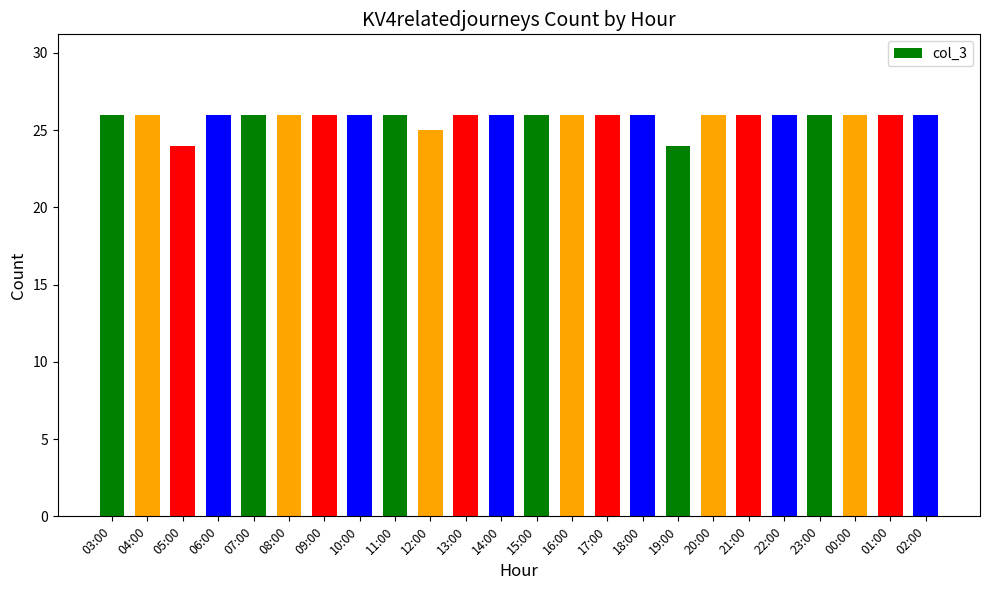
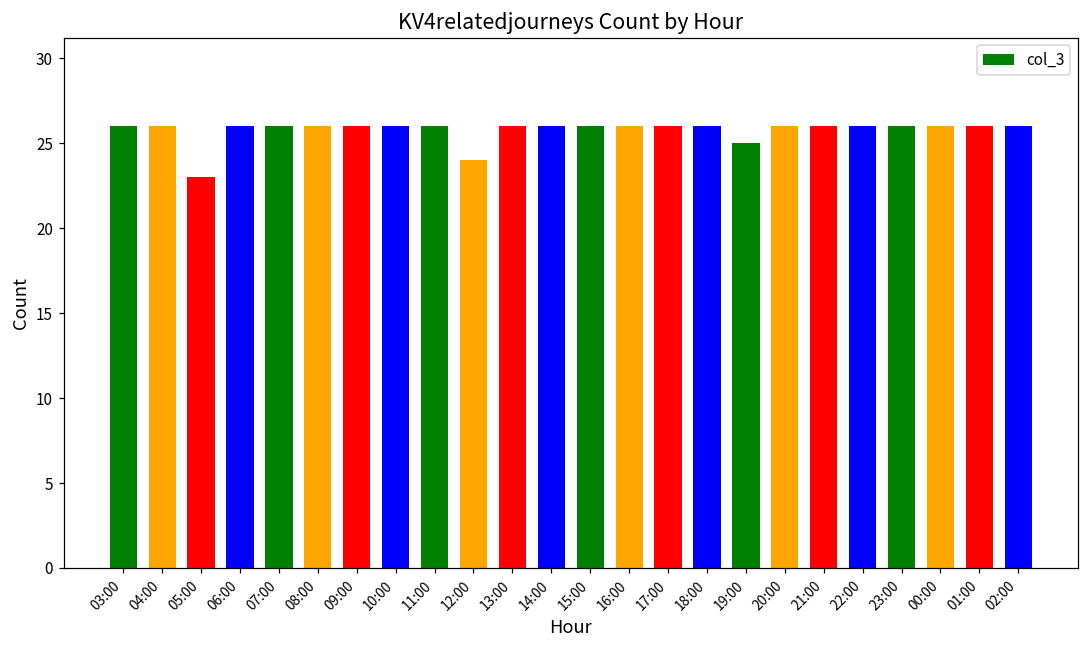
  {
    "03:00": 26,
    "04:00": 26,
-   "05:00": 24,
+   "05:00": 23,
    "06:00": 26,
    "07:00": 26,
    "08:00": 26,
    "09:00": 26,
    "10:00": 26,
    "11:00": 26,
-   "12:00": 25,
+   "12:00": 24,
    "13:00": 26,
    "14:00": 26,
    "15:00": 26,
    "16:00": 26,
    "17:00": 26,
    "18:00": 26,
-   "19:00": 24,
+   "19:00": 25,
    "20:00": 26,
    "21:00": 26,
    "22:00": 26,
    "23:00": 26,
    "00:00": 26,
    "01:00": 26,
    "02:00": 26
  }
